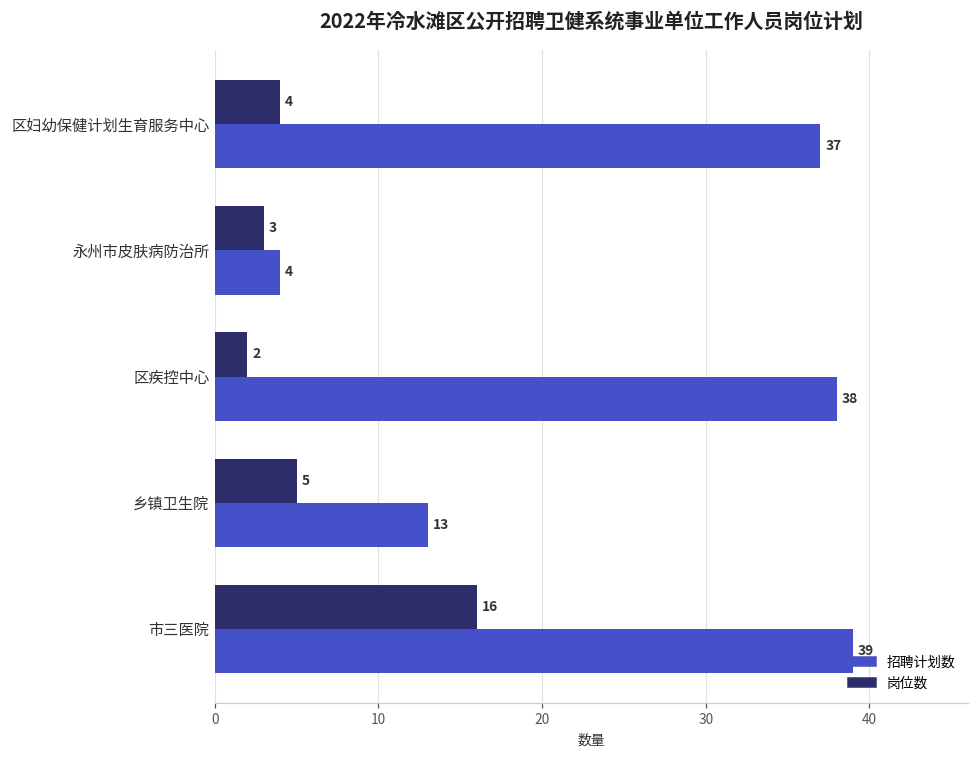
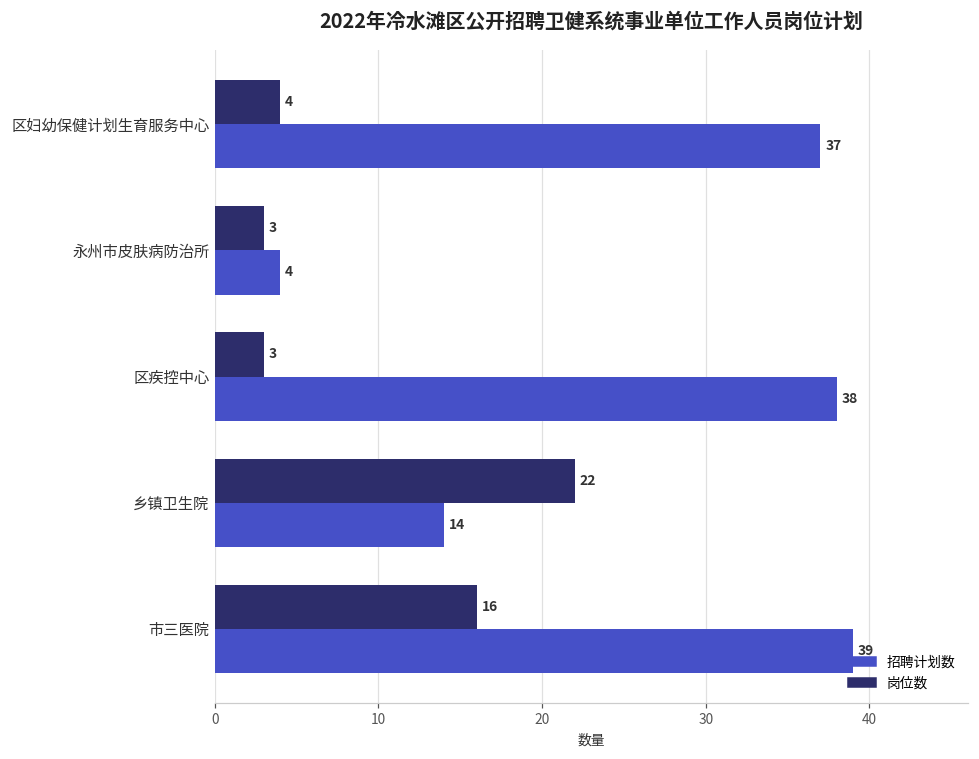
  {
    "招聘计划数": {
      "区妇幼保健计划生育服务中心": 37,
      "永州市皮肤病防治所": 4,
      "区疾控中心": 38,
-     "乡镇卫生院": 13,
+     "乡镇卫生院": 14,
      "市三医院": 39
    },
    "岗位数": {
      "区妇幼保健计划生育服务中心": 4,
      "永州市皮肤病防治所": 3,
-     "区疾控中心": 2,
-     "乡镇卫生院": 5,
+     "区疾控中心": 3,
+     "乡镇卫生院": 22,
      "市三医院": 16
    }
  }
